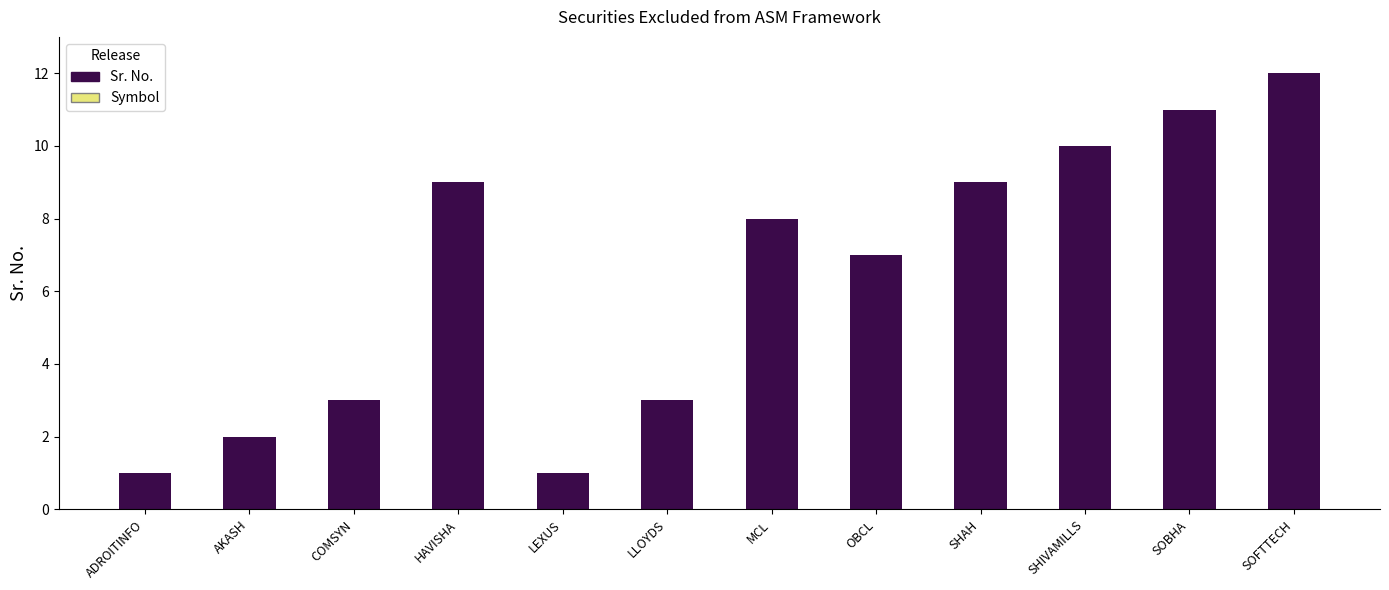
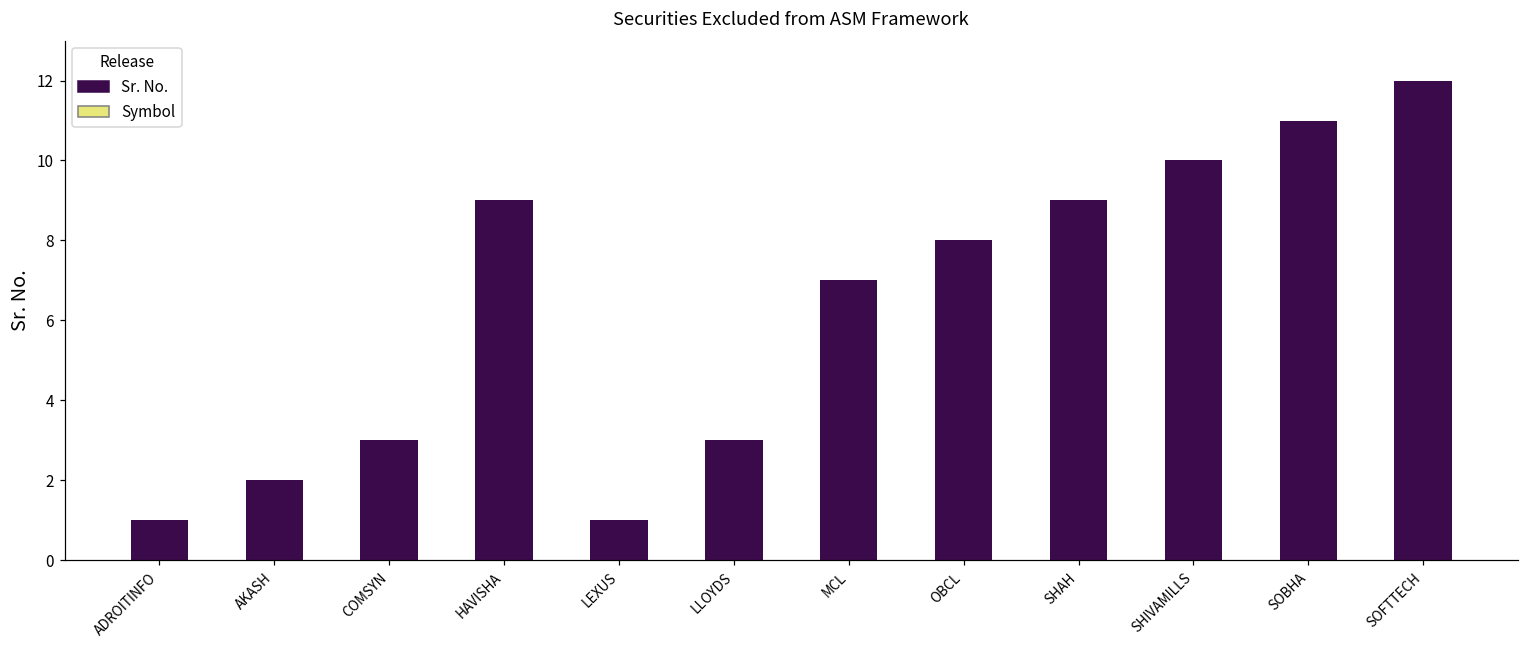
  {
    "ADROITINFO": 1,
    "AKASH": 2,
    "COMSYN": 3,
    "HAVISHA": 9,
    "LEXUS": 1,
    "LLOYDS": 3,
-   "MCL": 8,
-   "OBCL": 7,
+   "MCL": 7,
+   "OBCL": 8,
    "SHAH": 9,
    "SHIVAMILLS": 10,
    "SOBHA": 11,
    "SOFTTECH": 12
  }
